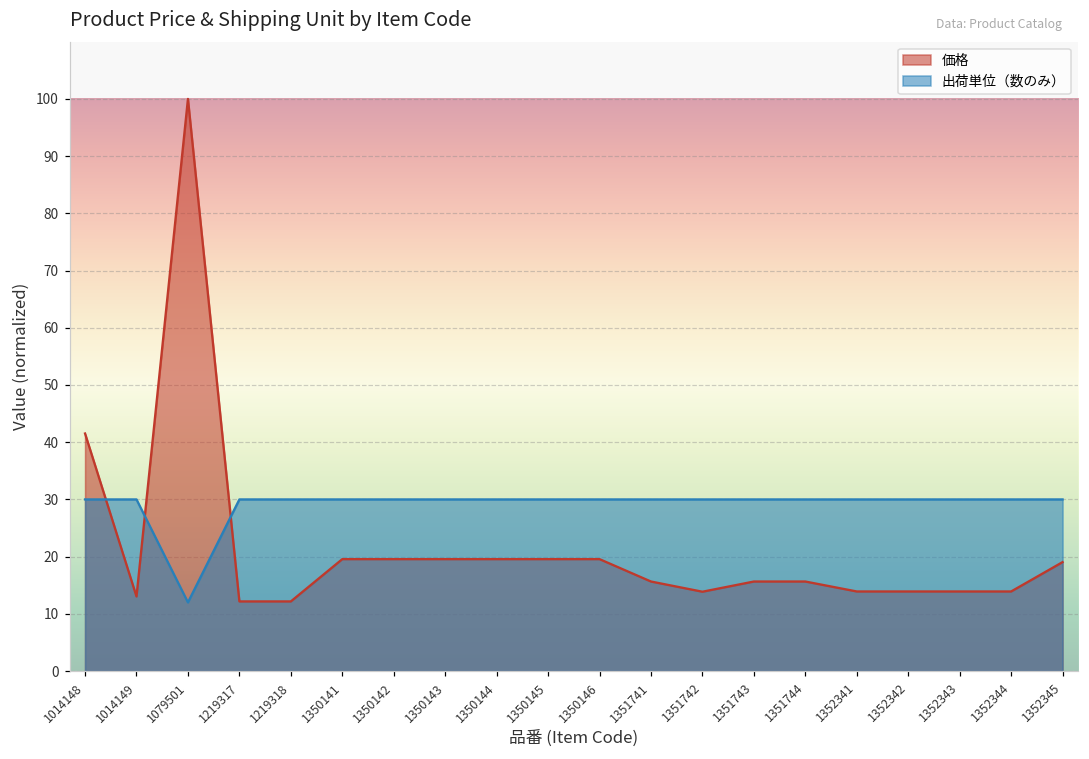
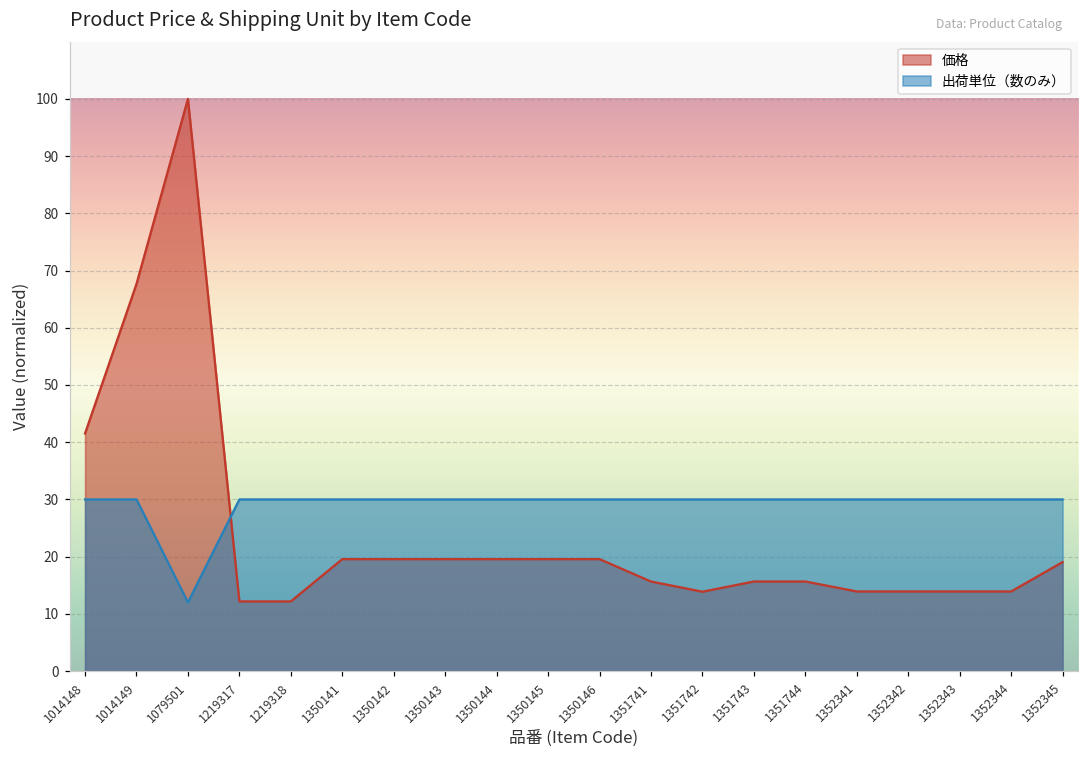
  {
    "価格": {
      "1014148": 42,
-     "1014149": 13,
+     "1014149": 68,
      "1079501": 100,
      "1219317": 12,
      "1219318": 12,
      "1350141": 20,
      "1350142": 20,
      "1350143": 20,
      "1350144": 20,
      "1350145": 20,
      "1350146": 20,
      "1351741": 16,
      "1351742": 14,
      "1351743": 16,
      "1351744": 16,
      "1352341": 14,
      "1352342": 14,
      "1352343": 14,
      "1352344": 14,
      "1352345": 19
    },
    "出荷単位（数のみ）": {
      "1014148": 30,
      "1014149": 30,
      "1079501": 12,
      "1219317": 30,
      "1219318": 30,
      "1350141": 30,
      "1350142": 30,
      "1350143": 30,
      "1350144": 30,
      "1350145": 30,
      "1350146": 30,
      "1351741": 30,
      "1351742": 30,
      "1351743": 30,
      "1351744": 30,
      "1352341": 30,
      "1352342": 30,
      "1352343": 30,
      "1352344": 30,
      "1352345": 30
    }
  }
